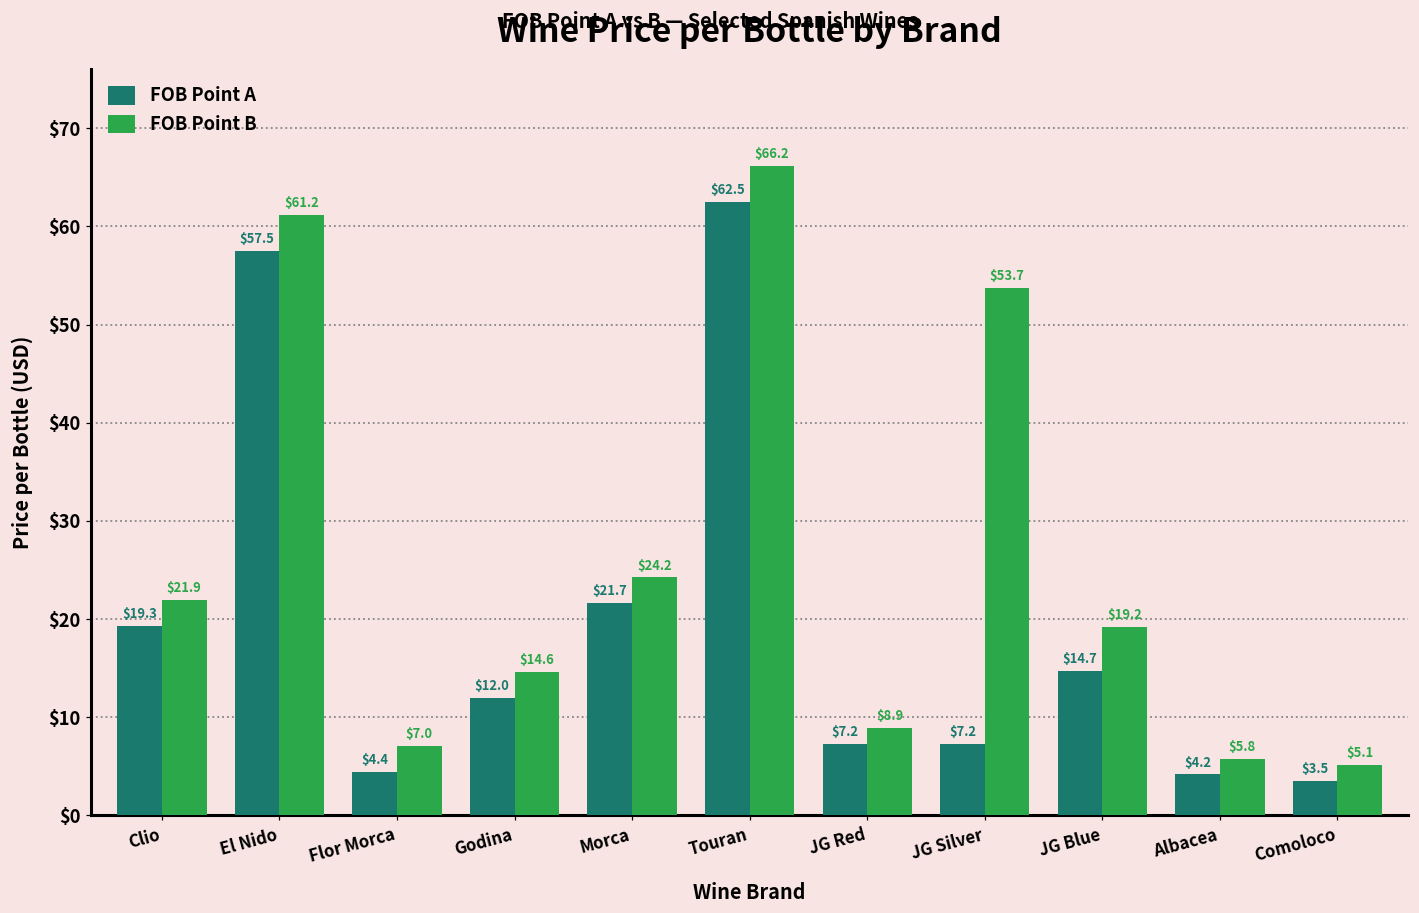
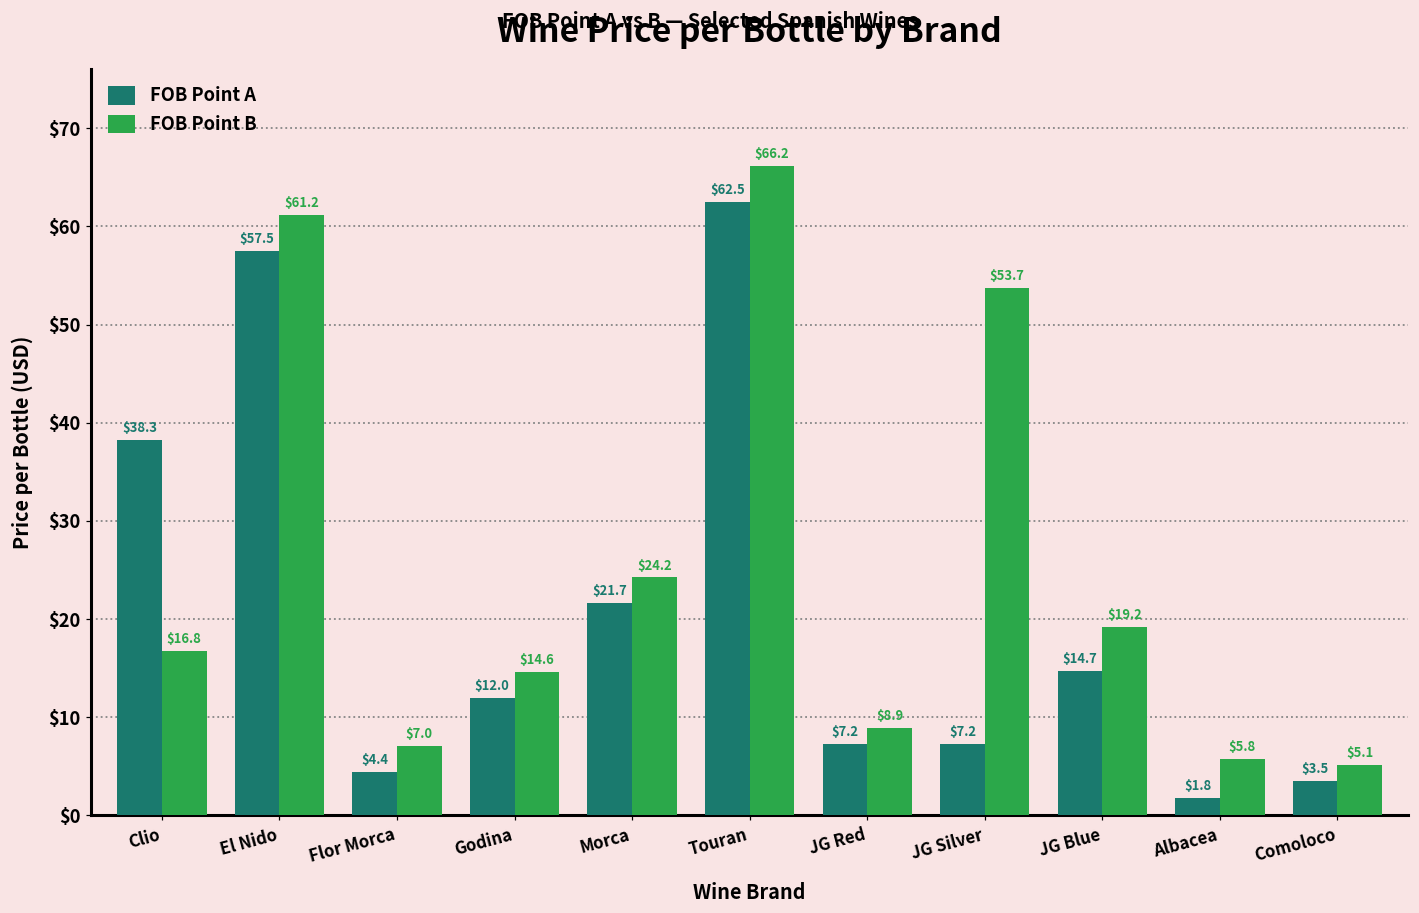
  {
    "FOB Point A": {
-     "Clio": "$19.3",
+     "Clio": "$38.3",
      "El Nido": "$57.5",
      "Flor Morca": "$4.4",
      "Godina": "$12.0",
      "Morca": "$21.7",
      "Touran": "$62.5",
      "JG Red": "$7.2",
      "JG Silver": "$7.2",
      "JG Blue": "$14.7",
-     "Albacea": "$4.2",
+     "Albacea": "$1.8",
      "Comoloco": "$3.5"
    },
    "FOB Point B": {
-     "Clio": "$21.9",
+     "Clio": "$16.8",
      "El Nido": "$61.2",
      "Flor Morca": "$7.0",
      "Godina": "$14.6",
      "Morca": "$24.2",
      "Touran": "$66.2",
      "JG Red": "$8.9",
      "JG Silver": "$53.7",
      "JG Blue": "$19.2",
      "Albacea": "$5.8",
      "Comoloco": "$5.1"
    }
  }
